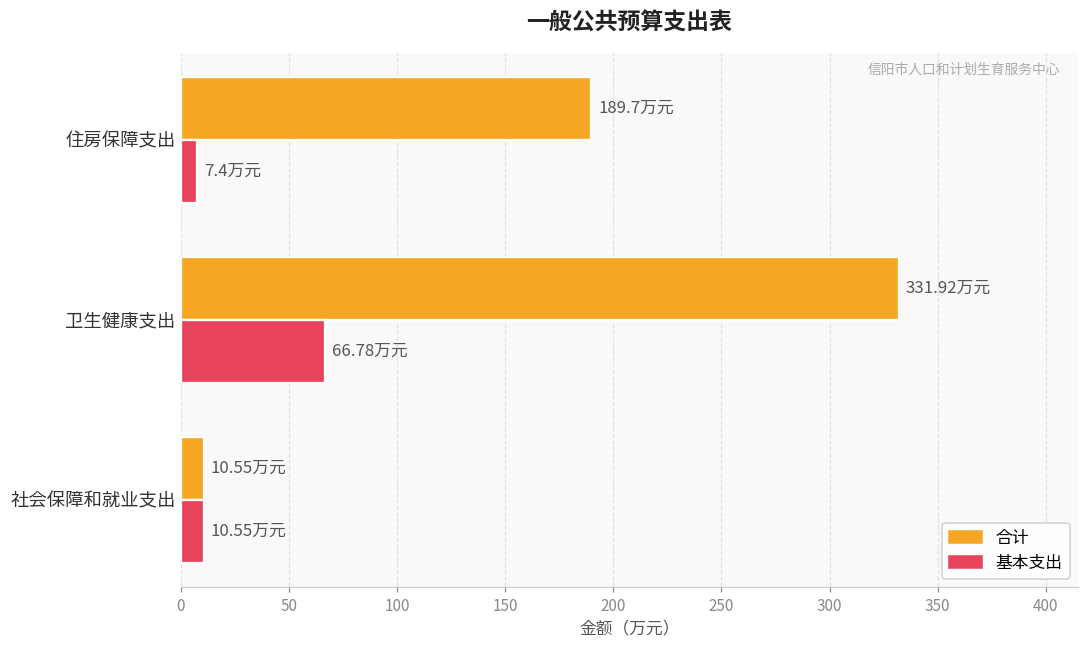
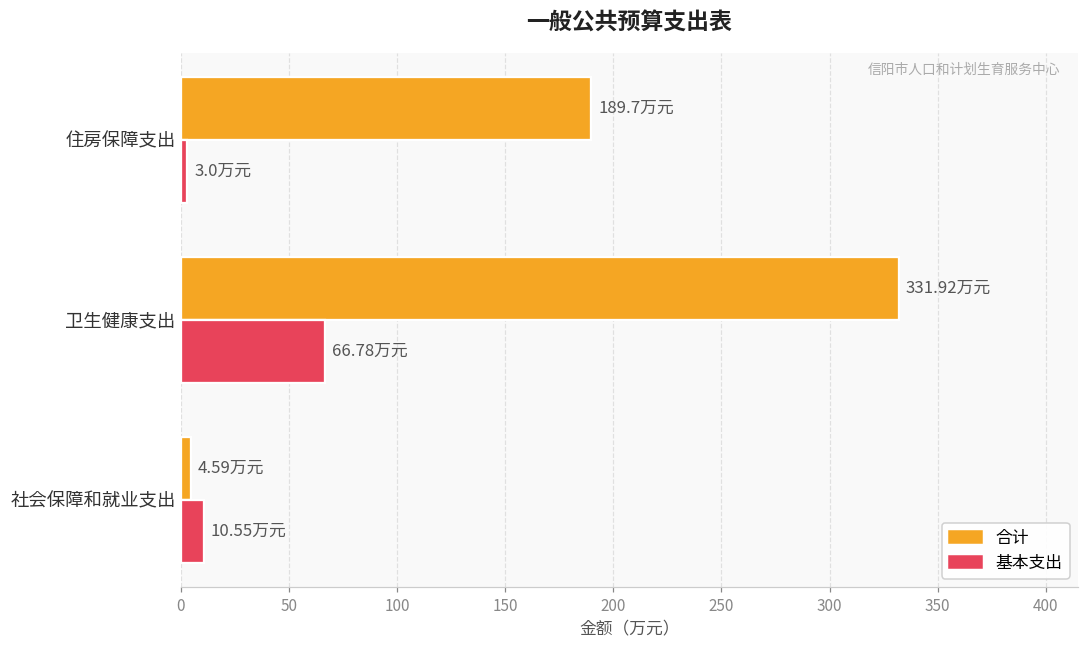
  {
    "合计": {
      "住房保障支出": 189.7,
      "卫生健康支出": 331.92,
-     "社会保障和就业支出": 10.55
+     "社会保障和就业支出": 4.59
    },
    "基本支出": {
-     "住房保障支出": 7.4,
+     "住房保障支出": 3.0,
      "卫生健康支出": 66.78,
      "社会保障和就业支出": 10.55
    }
  }
